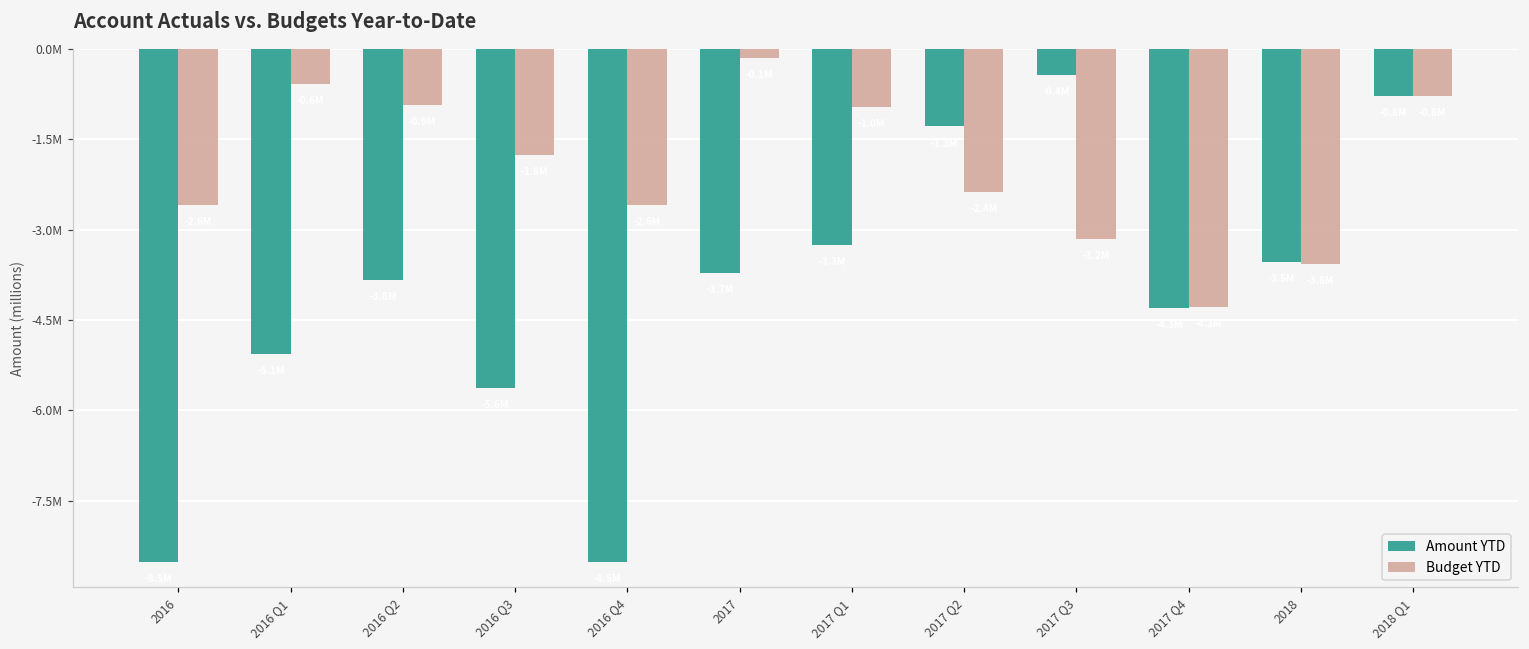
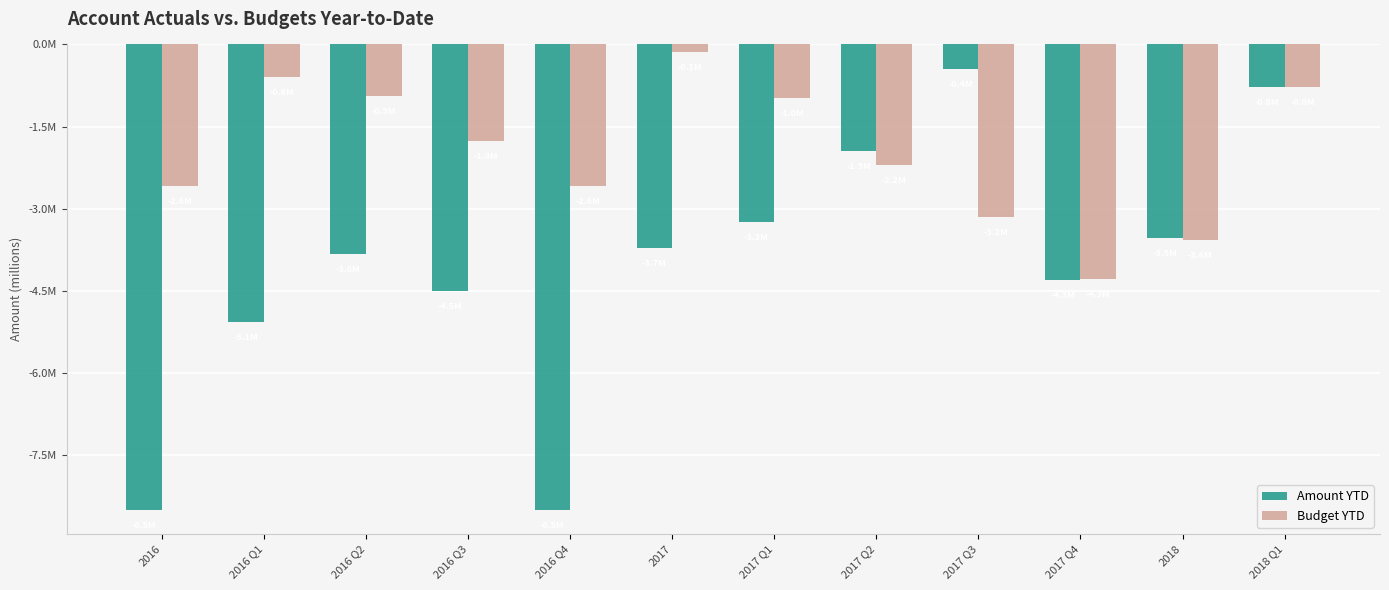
  {
    "Amount YTD": {
      "2016": -8500000,
      "2016 Q1": -5100000,
      "2016 Q2": -3800000,
-     "2016 Q3": -5600000,
+     "2016 Q3": -4500000,
      "2016 Q4": -8500000,
      "2017": -3700000,
      "2017 Q1": -3300000,
-     "2017 Q2": -1300000,
+     "2017 Q2": -1900000,
      "2017 Q3": -400000,
      "2017 Q4": -4300000,
      "2018": -3500000,
      "2018 Q1": -800000
    },
    "Budget YTD": {
      "2016": -2600000,
      "2016 Q1": -600000,
      "2016 Q2": -900000,
      "2016 Q3": -1800000,
      "2016 Q4": -2600000,
      "2017": -100000,
      "2017 Q1": -1000000,
-     "2017 Q2": -2400000,
+     "2017 Q2": -2200000,
      "2017 Q3": -3200000,
      "2017 Q4": -4300000,
      "2018": -3600000,
      "2018 Q1": -800000
    }
  }
